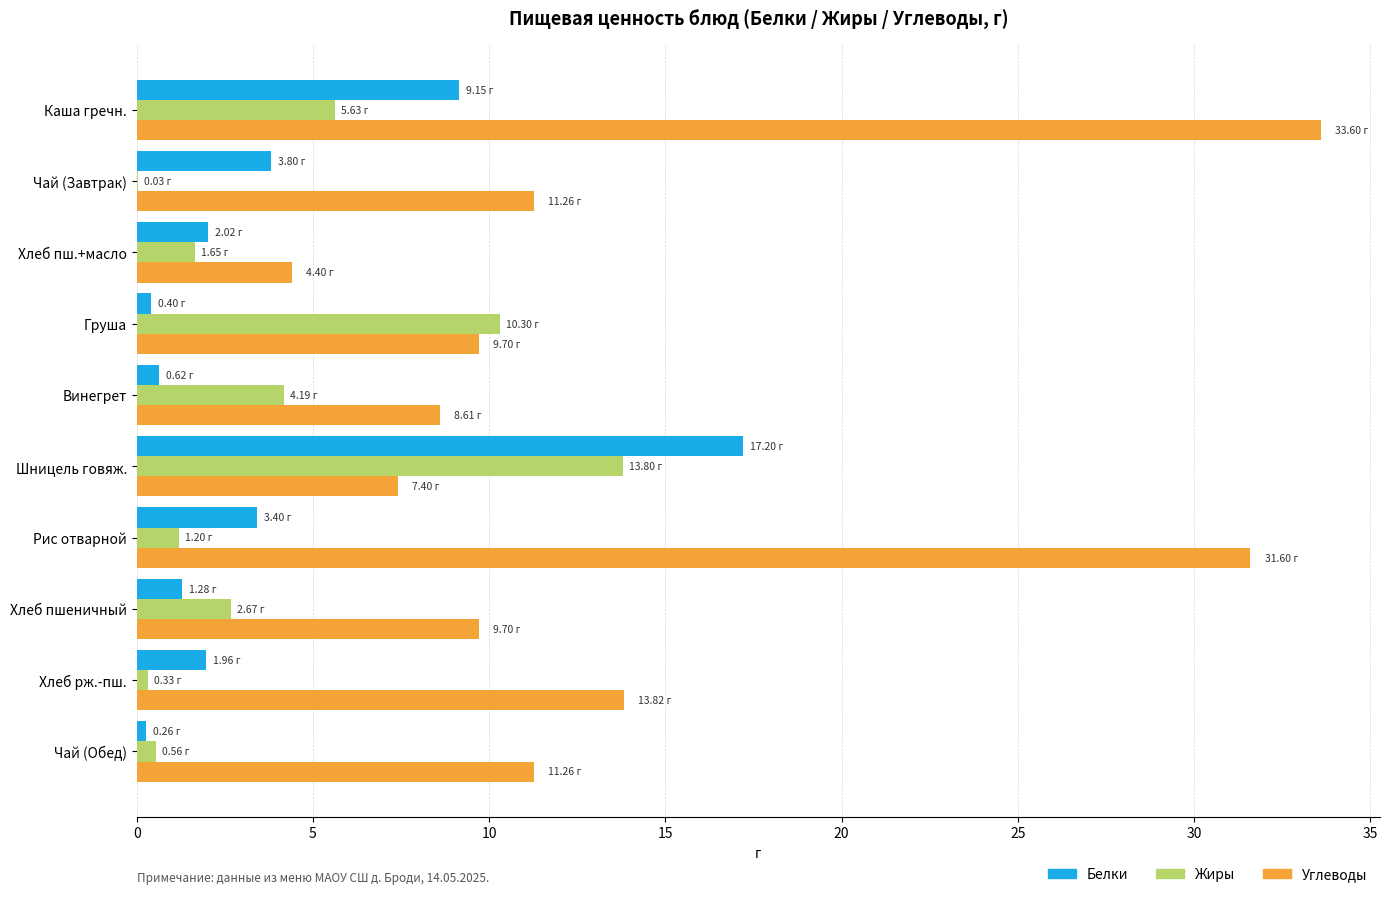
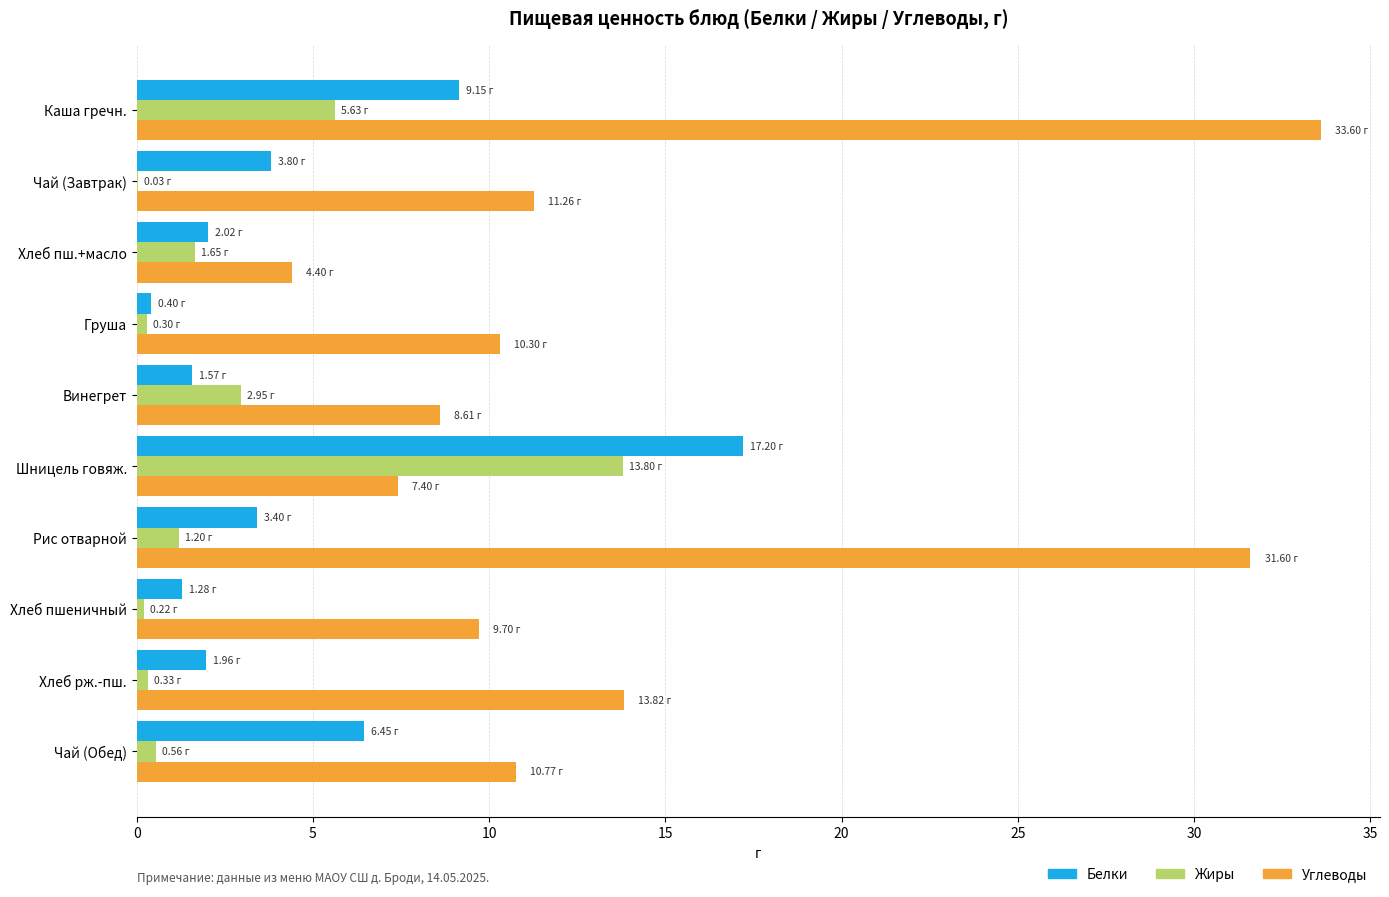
  {
    "Белки": {
      "Каша гречн.": 9.15,
      "Чай (Завтрак)": 3.80,
      "Хлеб пш.+масло": 2.02,
      "Груша": 0.40,
-     "Винегрет": 0.62,
+     "Винегрет": 1.57,
      "Шницель говяж.": 17.20,
      "Рис отварной": 3.40,
      "Хлеб пшеничный": 1.28,
      "Хлеб рж.-пш.": 1.96,
-     "Чай (Обед)": 0.26
+     "Чай (Обед)": 6.45
    },
    "Жиры": {
      "Каша гречн.": 5.63,
      "Чай (Завтрак)": 0.03,
      "Хлеб пш.+масло": 1.65,
-     "Груша": 10.30,
-     "Винегрет": 4.19,
+     "Груша": 0.30,
+     "Винегрет": 2.95,
      "Шницель говяж.": 13.80,
      "Рис отварной": 1.20,
-     "Хлеб пшеничный": 2.67,
+     "Хлеб пшеничный": 0.22,
      "Хлеб рж.-пш.": 0.33,
      "Чай (Обед)": 0.56
    },
    "Углеводы": {
      "Каша гречн.": 33.60,
      "Чай (Завтрак)": 11.26,
      "Хлеб пш.+масло": 4.40,
-     "Груша": 9.70,
+     "Груша": 10.30,
      "Винегрет": 8.61,
      "Шницель говяж.": 7.40,
      "Рис отварной": 31.60,
      "Хлеб пшеничный": 9.70,
      "Хлеб рж.-пш.": 13.82,
-     "Чай (Обед)": 11.26
+     "Чай (Обед)": 10.77
    }
  }
